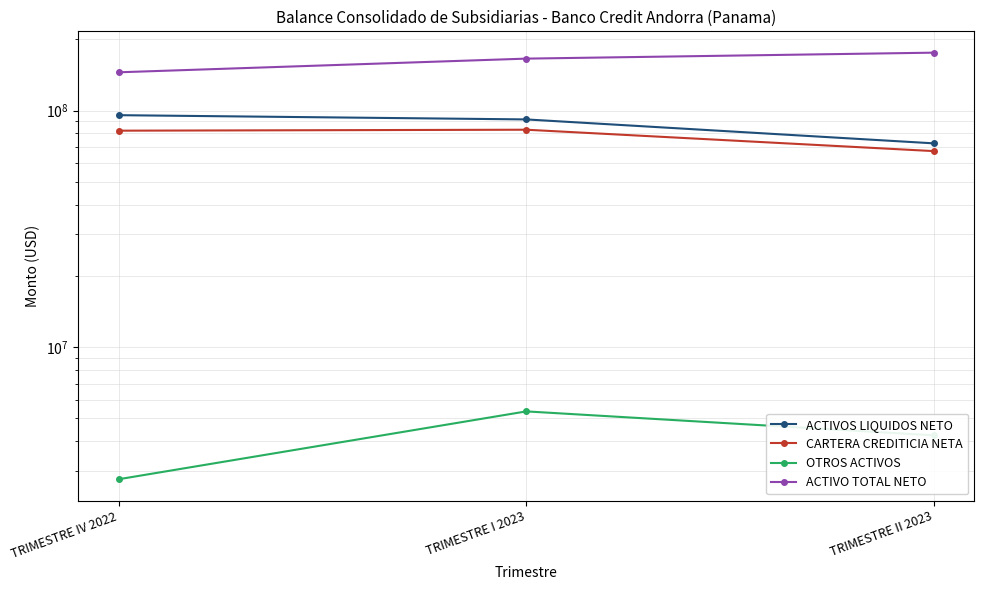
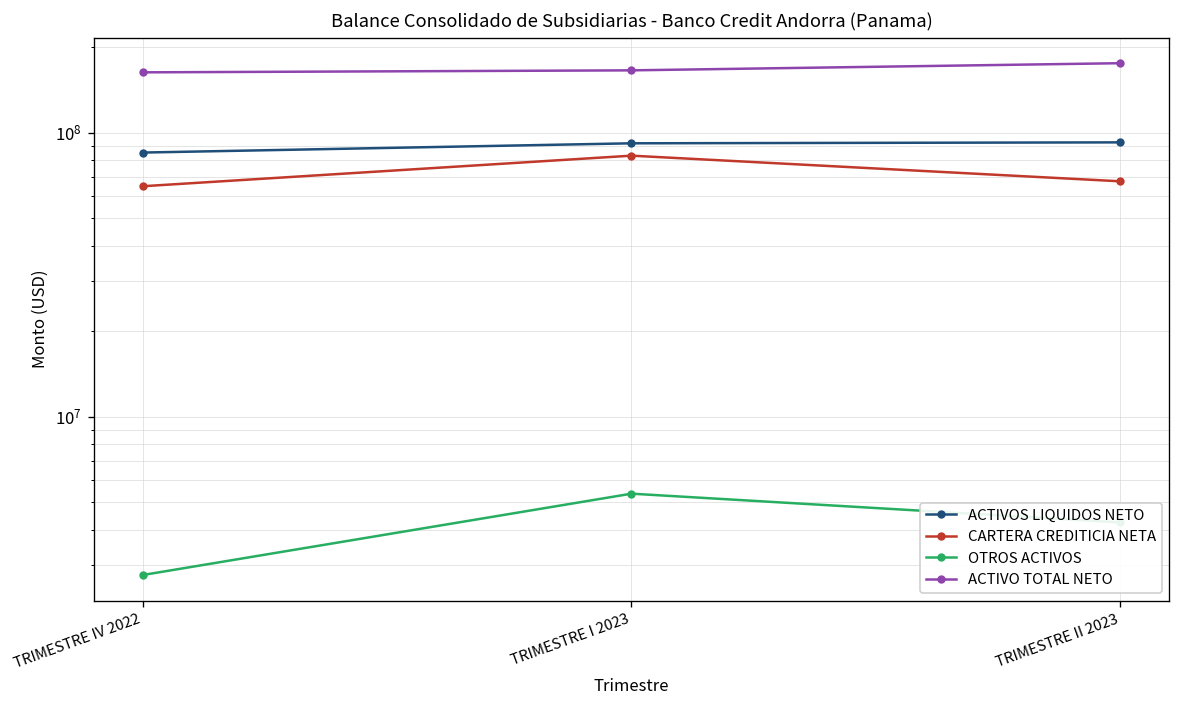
  {
    "ACTIVOS LIQUIDOS NETO": {
-     "TRIMESTRE IV 2022": 96000000,
+     "TRIMESTRE IV 2022": 85000000,
      "TRIMESTRE I 2023": 92000000,
-     "TRIMESTRE II 2023": 73000000
+     "TRIMESTRE II 2023": 92000000
    },
    "CARTERA CREDITICIA NETA": {
-     "TRIMESTRE IV 2022": 82000000,
+     "TRIMESTRE IV 2022": 65000000,
      "TRIMESTRE I 2023": 83000000,
      "TRIMESTRE II 2023": 67000000
    },
    "OTROS ACTIVOS": {
      "TRIMESTRE IV 2022": 2800000,
      "TRIMESTRE I 2023": 5300000
    },
    "ACTIVO TOTAL NETO": {
-     "TRIMESTRE IV 2022": 150000000,
+     "TRIMESTRE IV 2022": 160000000,
      "TRIMESTRE I 2023": 170000000,
      "TRIMESTRE II 2023": 180000000
    }
  }
